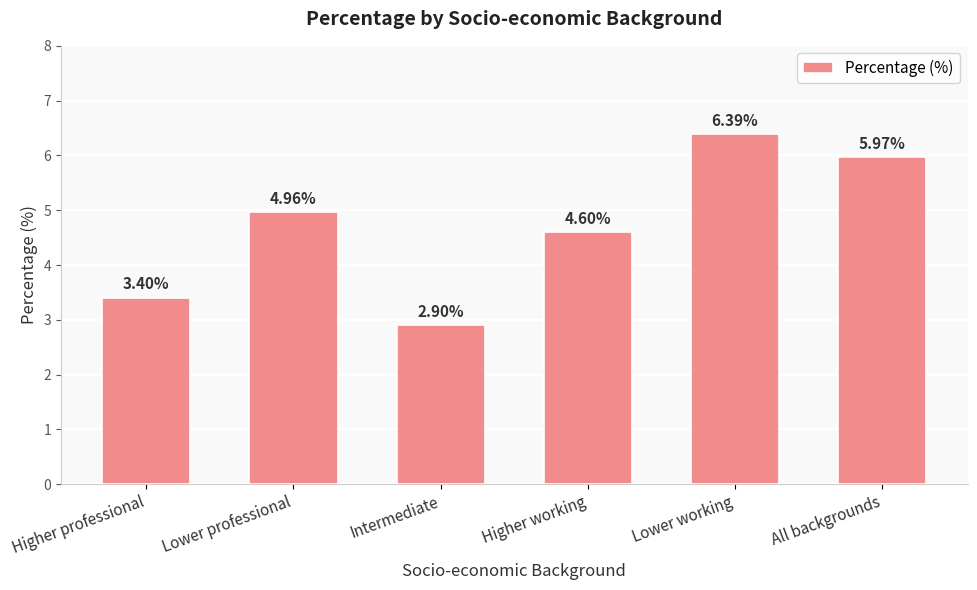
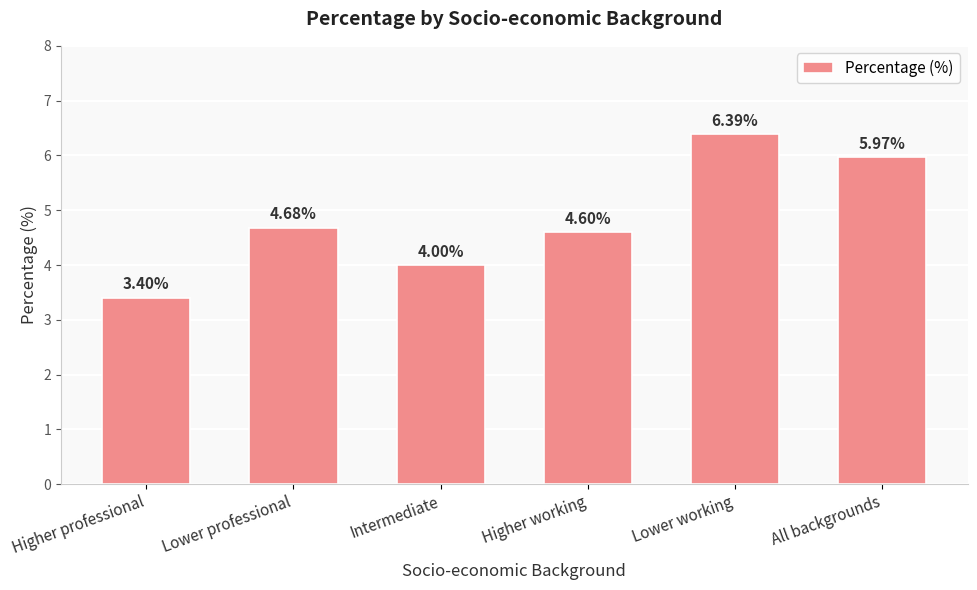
  {
    "Higher professional": "3.40%",
-   "Lower professional": "4.96%",
-   "Intermediate": "2.90%",
+   "Lower professional": "4.68%",
+   "Intermediate": "4.00%",
    "Higher working": "4.60%",
    "Lower working": "6.39%",
    "All backgrounds": "5.97%"
  }
